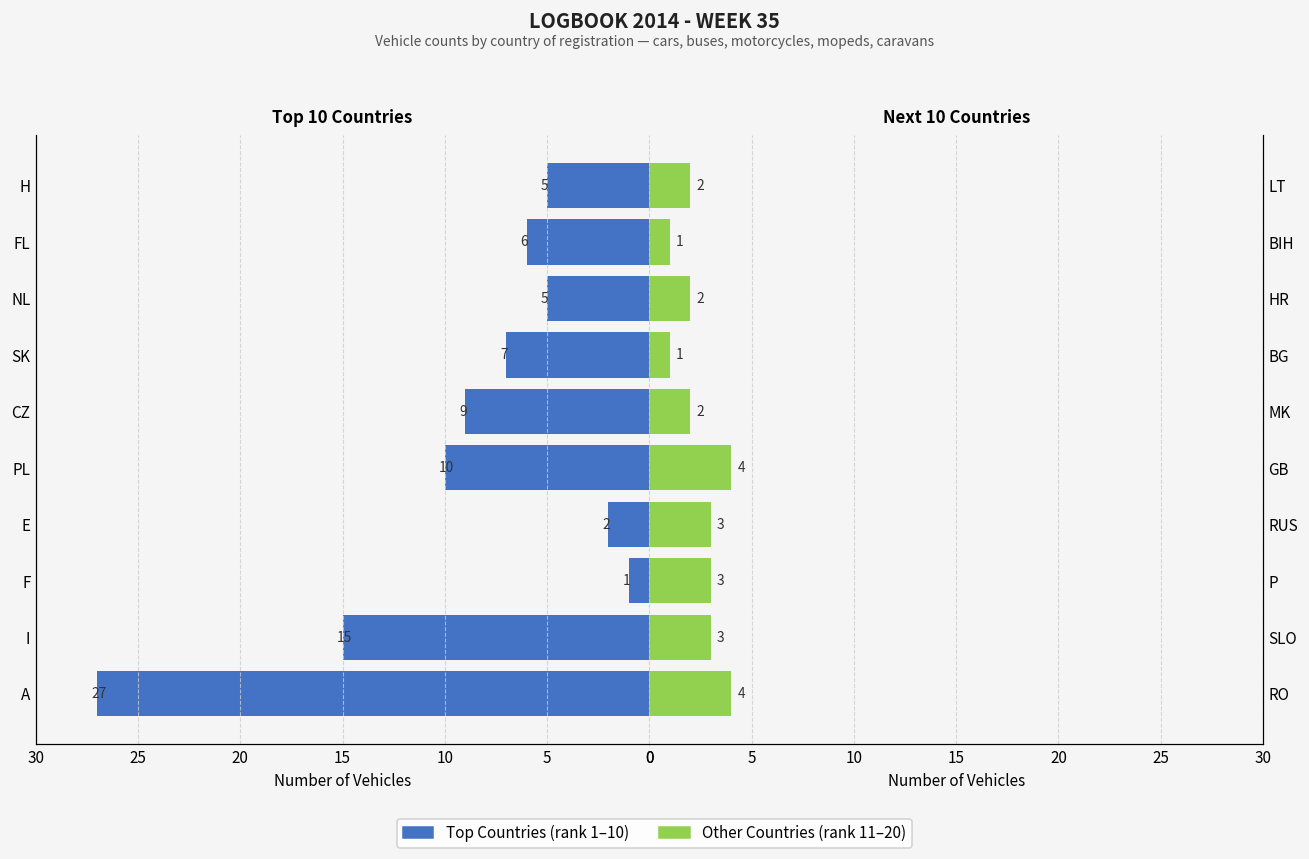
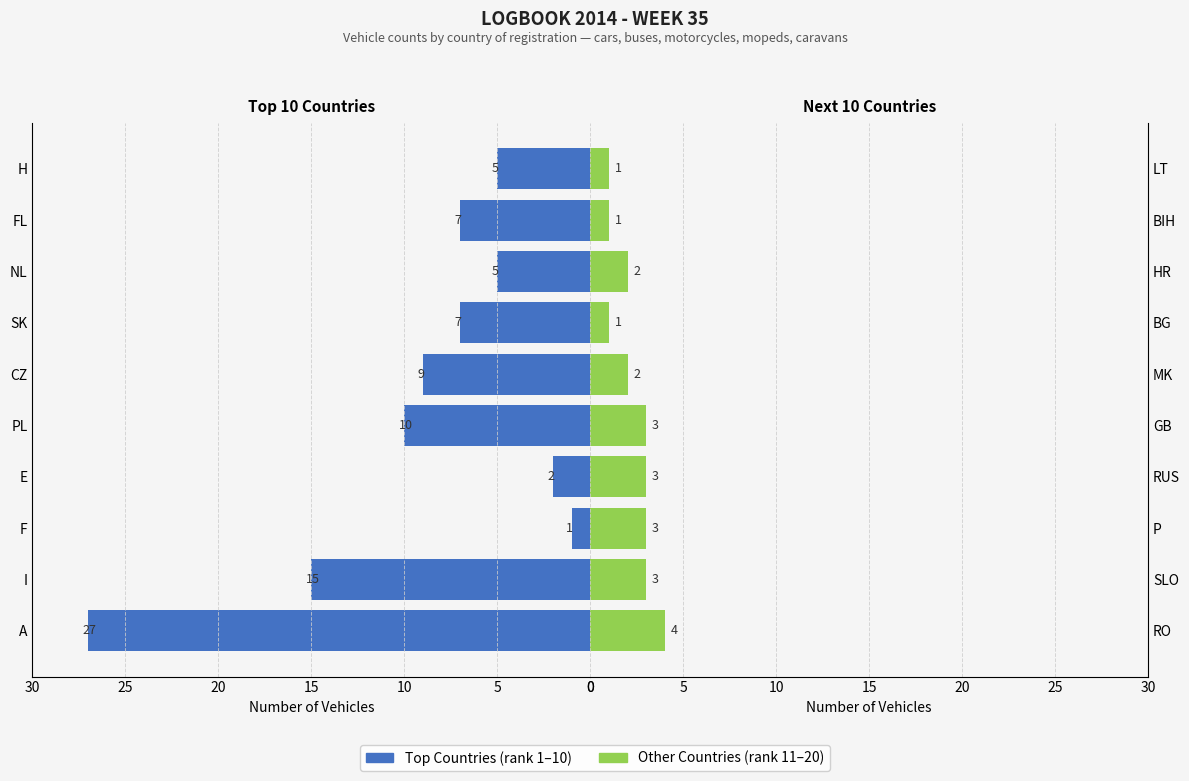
  {
    "Top 10 Countries": {
      "H": 5,
-     "FL": 6,
+     "FL": 7,
      "NL": 5,
      "SK": 7,
      "CZ": 9,
      "PL": 10,
      "E": 2,
      "F": 1,
      "I": 15,
      "A": 27
    },
    "Next 10 Countries": {
-     "LT": 2,
+     "LT": 1,
      "BIH": 1,
      "HR": 2,
      "BG": 1,
      "MK": 2,
-     "GB": 4,
+     "GB": 3,
      "RUS": 3,
      "P": 3,
      "SLO": 3,
      "RO": 4
    }
  }
